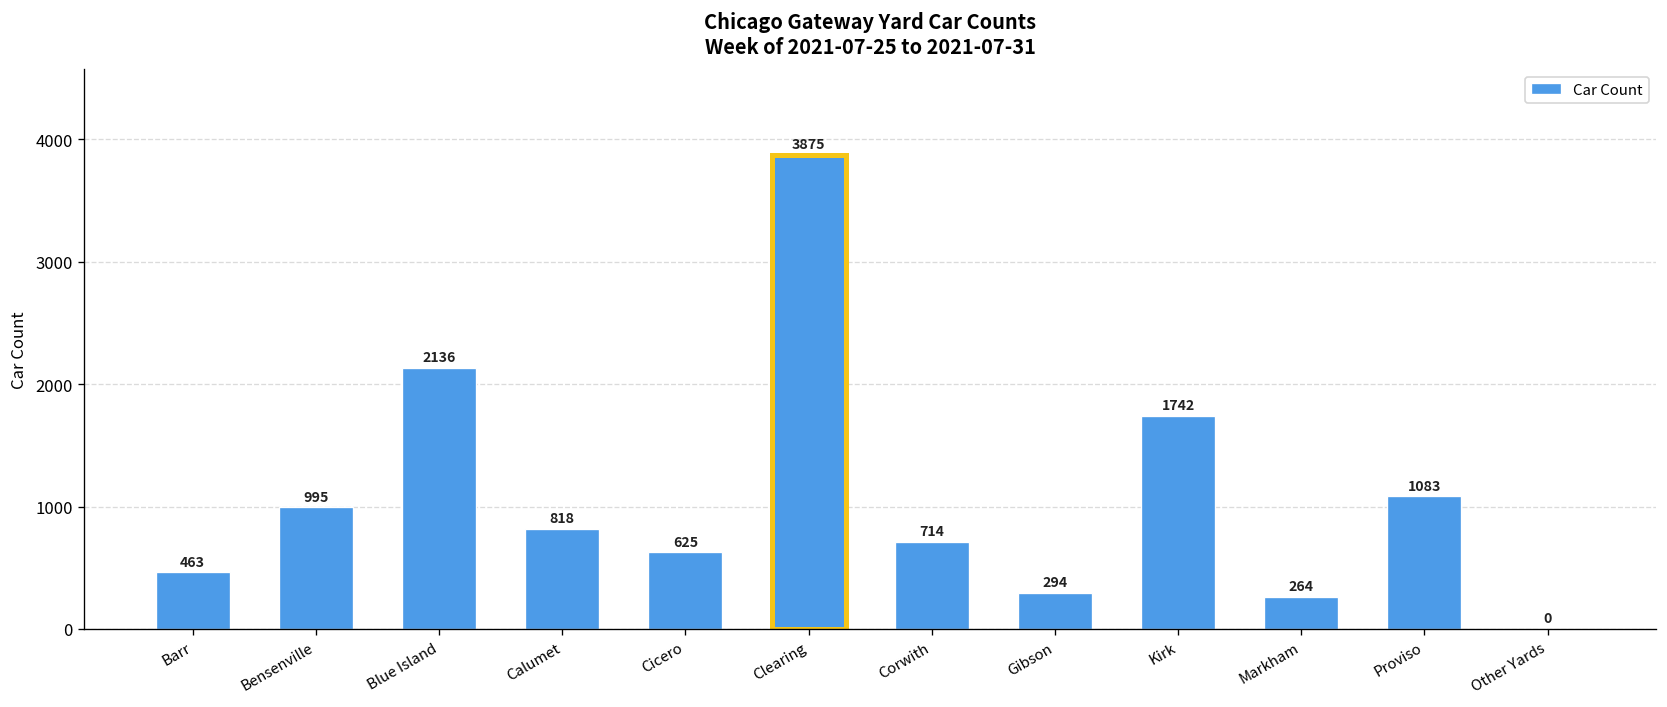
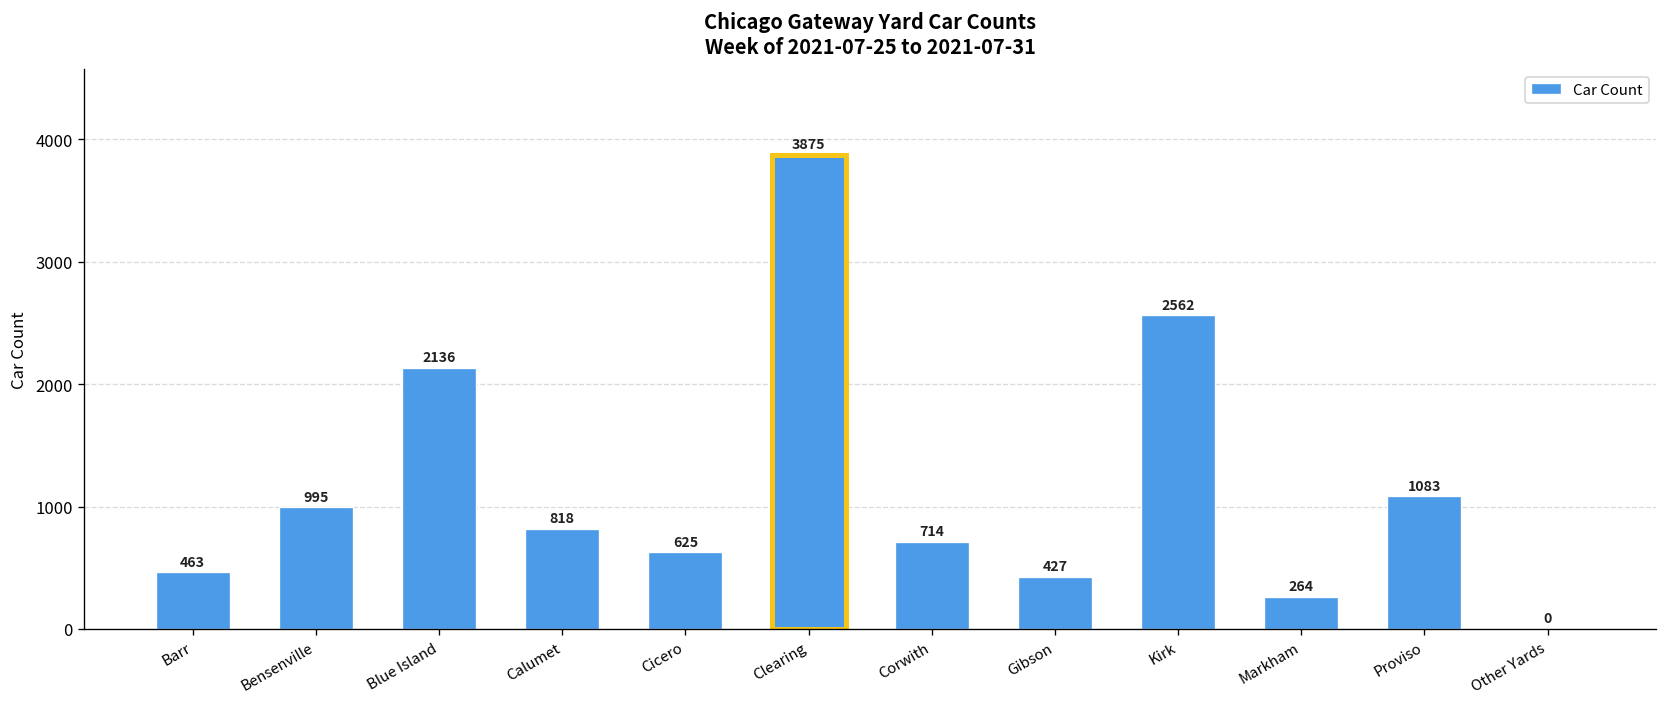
  {
    "Barr": 463,
    "Bensenville": 995,
    "Blue Island": 2136,
    "Calumet": 818,
    "Cicero": 625,
    "Clearing": 3875,
    "Corwith": 714,
-   "Gibson": 294,
-   "Kirk": 1742,
+   "Gibson": 427,
+   "Kirk": 2562,
    "Markham": 264,
    "Proviso": 1083,
    "Other Yards": 0
  }
